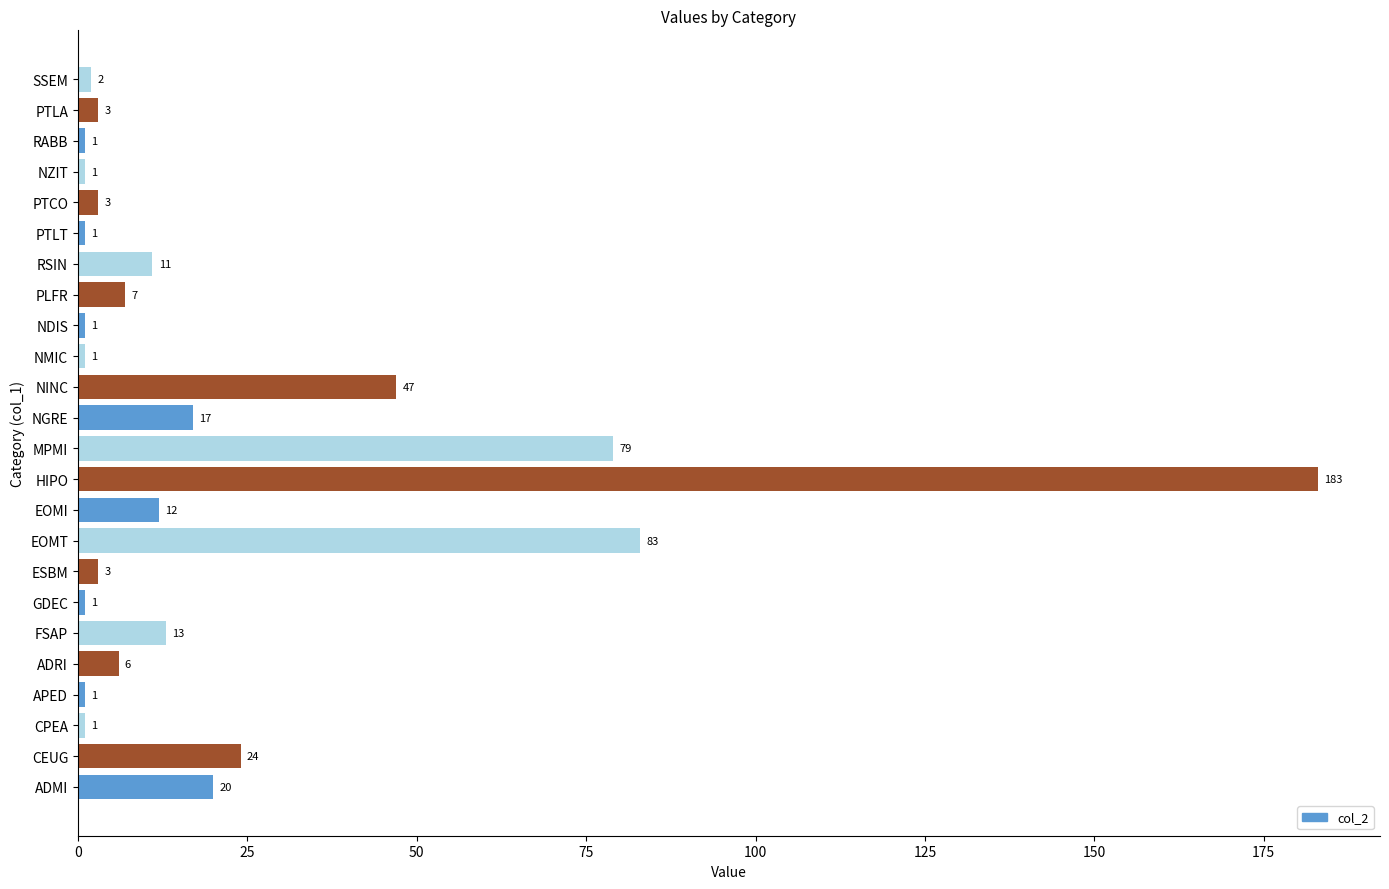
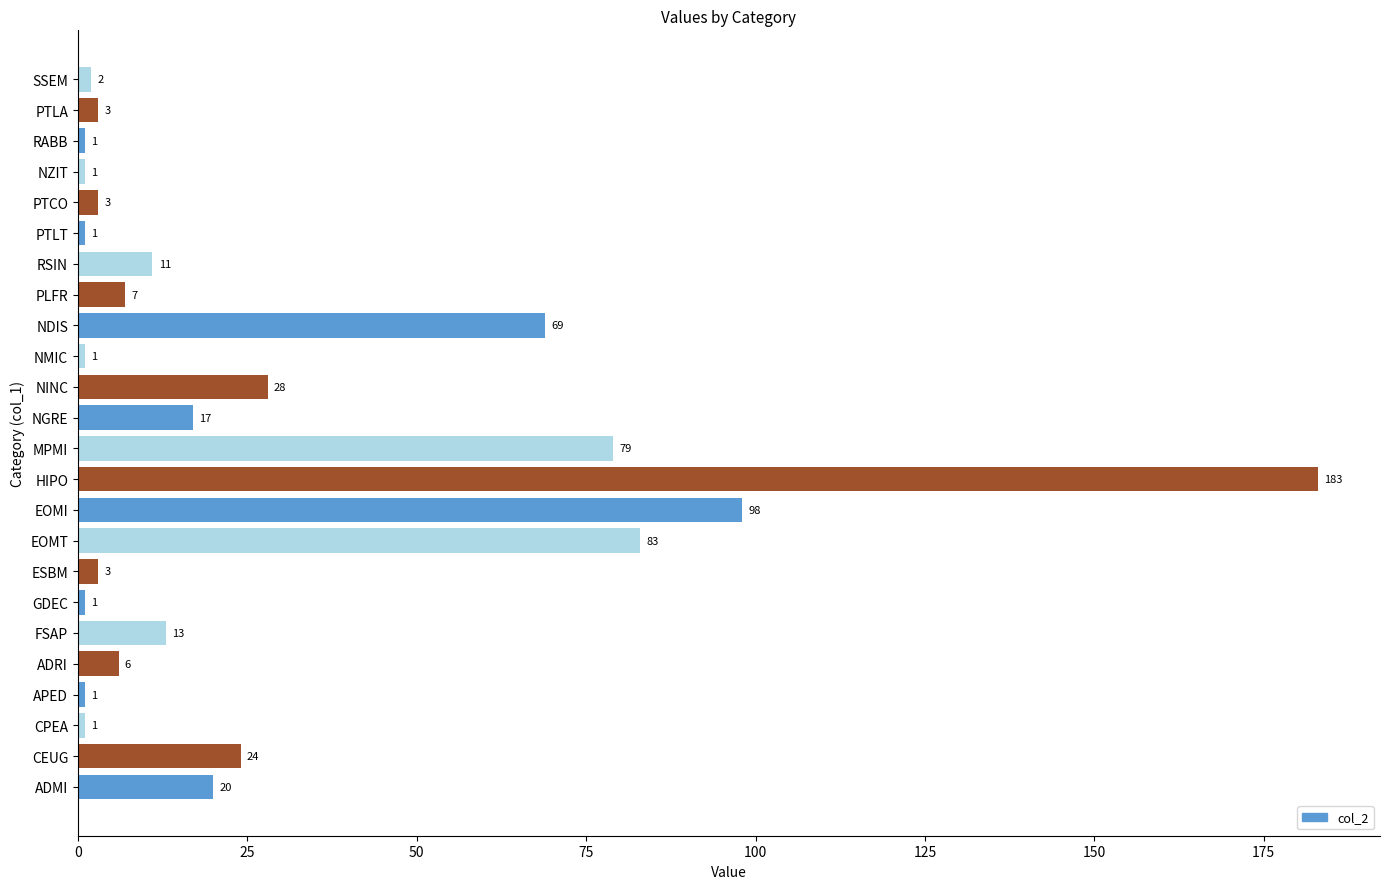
  {
    "SSEM": 2,
    "PTLA": 3,
    "RABB": 1,
    "NZIT": 1,
    "PTCO": 3,
    "PTLT": 1,
    "RSIN": 11,
    "PLFR": 7,
-   "NDIS": 1,
+   "NDIS": 69,
    "NMIC": 1,
-   "NINC": 47,
+   "NINC": 28,
    "NGRE": 17,
    "MPMI": 79,
    "HIPO": 183,
-   "EOMI": 12,
+   "EOMI": 98,
    "EOMT": 83,
    "ESBM": 3,
    "GDEC": 1,
    "FSAP": 13,
    "ADRI": 6,
    "APED": 1,
    "CPEA": 1,
    "CEUG": 24,
    "ADMI": 20
  }
